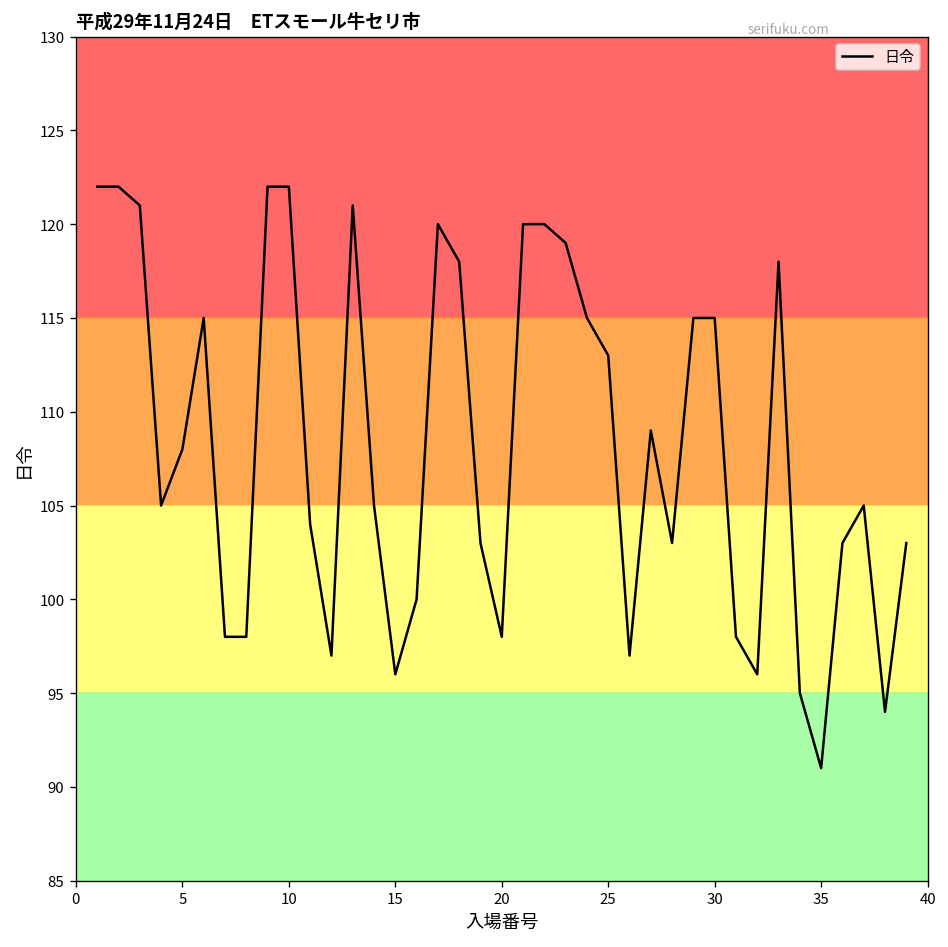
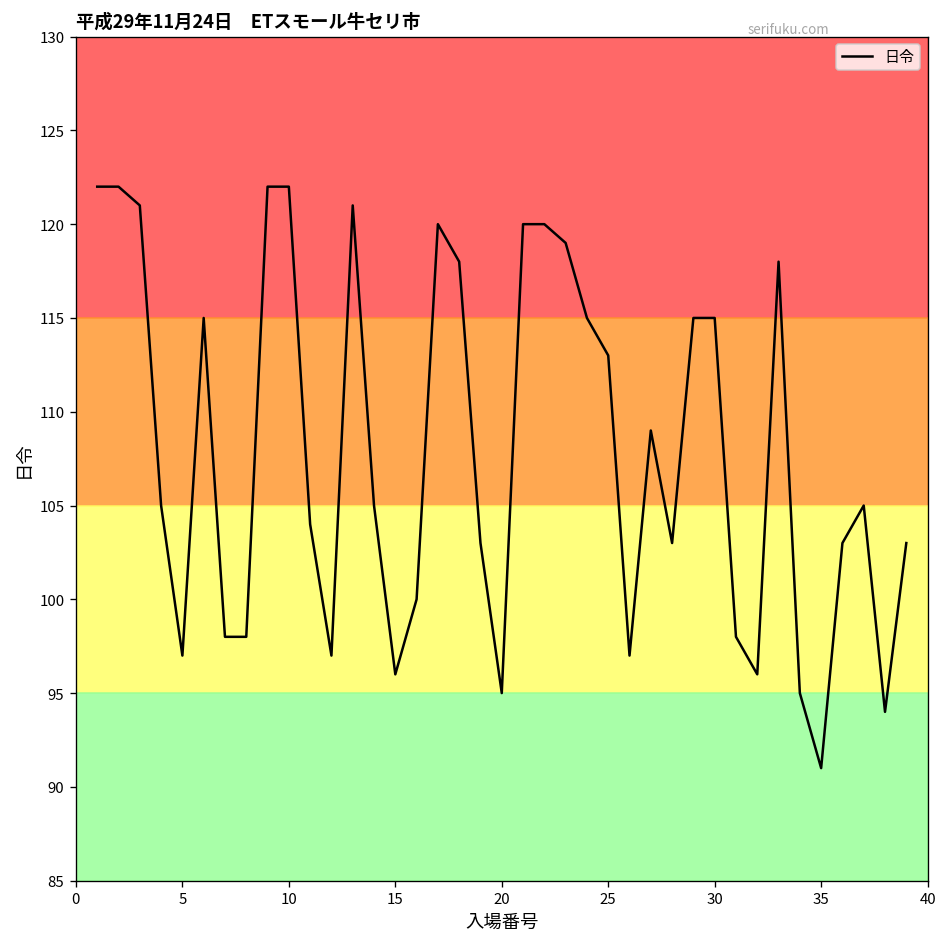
  {
-   "5": 108,
+   "5": 97,
    "10": 122,
    "15": 96,
-   "20": 98,
+   "20": 95,
    "25": 113,
    "30": 115,
    "35": 91
  }
